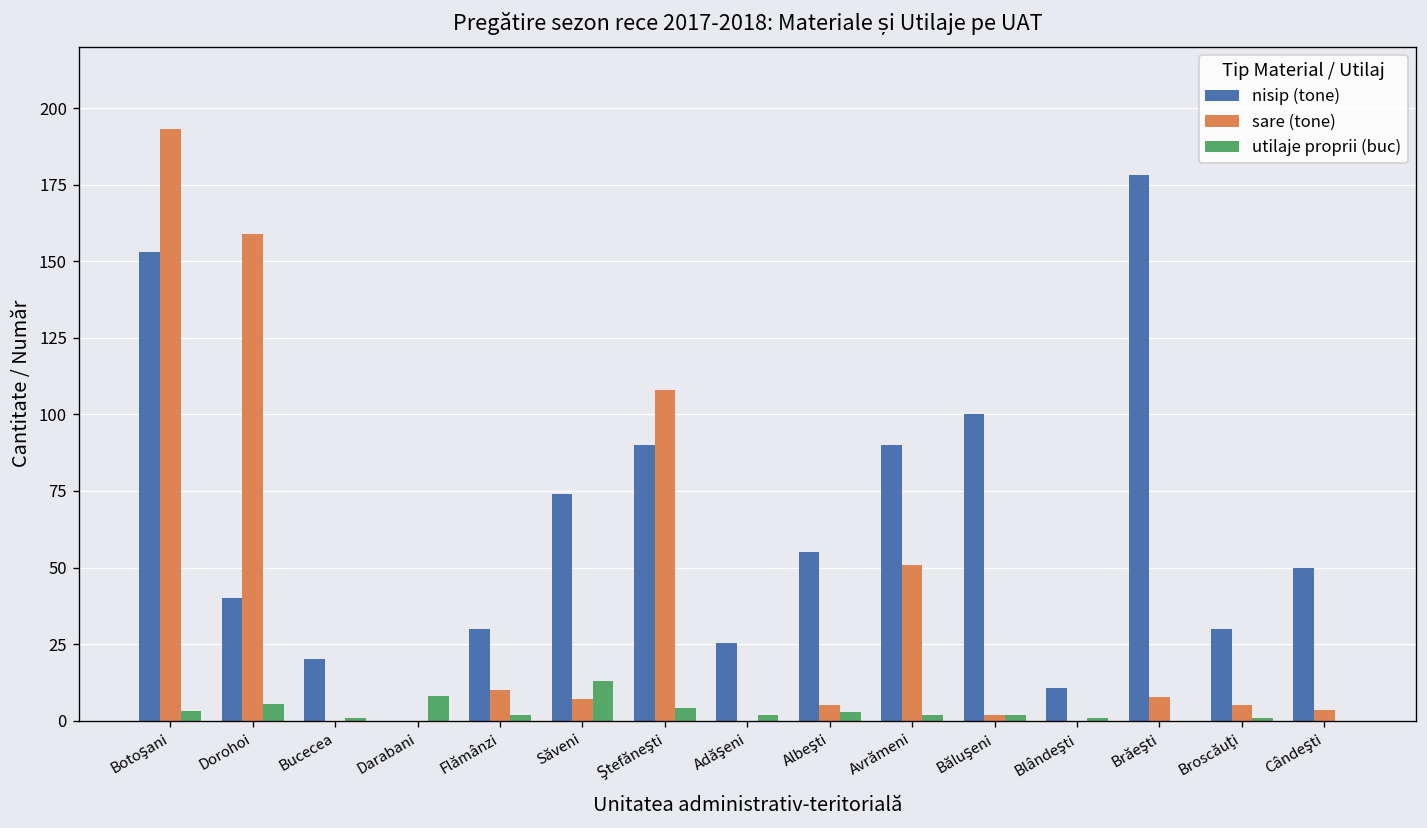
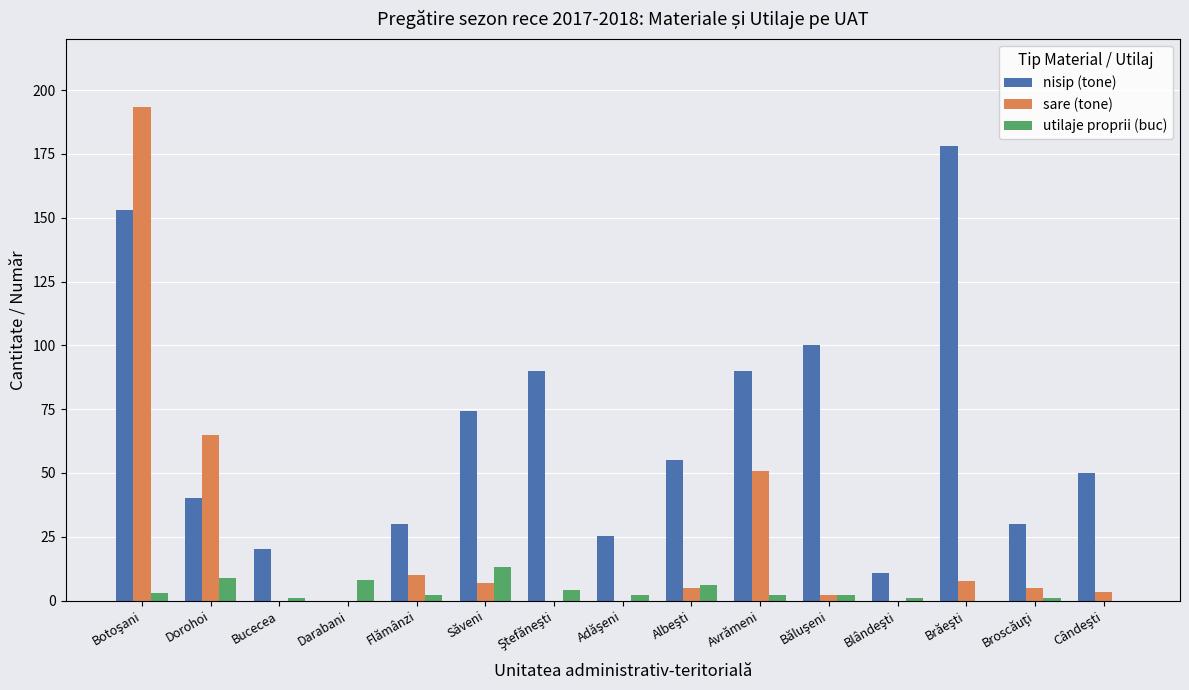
  {
    "nisip (tone)": {
      "Botoşani": 153,
      "Dorohoi": 40,
      "Bucecea": 20,
      "Darabani": 0,
      "Flămânzi": 30,
      "Săveni": 74,
      "Ştefăneşti": 90,
      "Adăşeni": 25,
      "Albeşti": 55,
      "Avrămeni": 90,
      "Băluşeni": 100,
      "Blândeşti": 11,
      "Brăeşti": 178,
      "Broscăuţi": 30,
      "Cândeşti": 50
    },
    "sare (tone)": {
      "Botoşani": 193,
-     "Dorohoi": 159,
+     "Dorohoi": 65,
      "Bucecea": 0,
      "Darabani": 0,
      "Flămânzi": 10,
      "Săveni": 7,
-     "Ştefăneşti": 108,
+     "Ştefăneşti": 0,
      "Adăşeni": 0,
      "Albeşti": 5,
      "Avrămeni": 51,
      "Băluşeni": 2,
      "Blândeşti": 0,
      "Brăeşti": 8,
      "Broscăuţi": 5,
      "Cândeşti": 3
    },
    "utilaje proprii (buc)": {
      "Botoşani": 3,
-     "Dorohoi": 5,
+     "Dorohoi": 9,
      "Bucecea": 1,
      "Darabani": 8,
      "Flămânzi": 2,
      "Săveni": 13,
      "Ştefăneşti": 4,
      "Adăşeni": 2,
-     "Albeşti": 3,
+     "Albeşti": 6,
      "Avrămeni": 2,
      "Băluşeni": 2,
      "Blândeşti": 1,
      "Brăeşti": 0,
      "Broscăuţi": 1,
      "Cândeşti": 0
    }
  }
